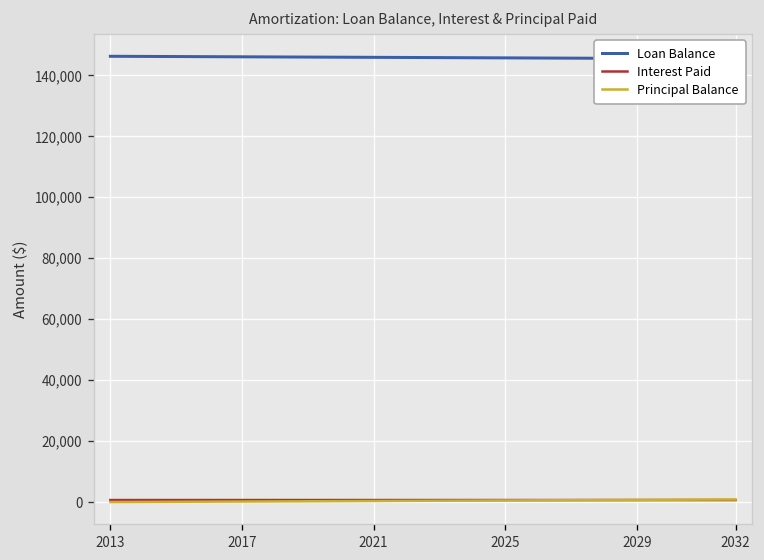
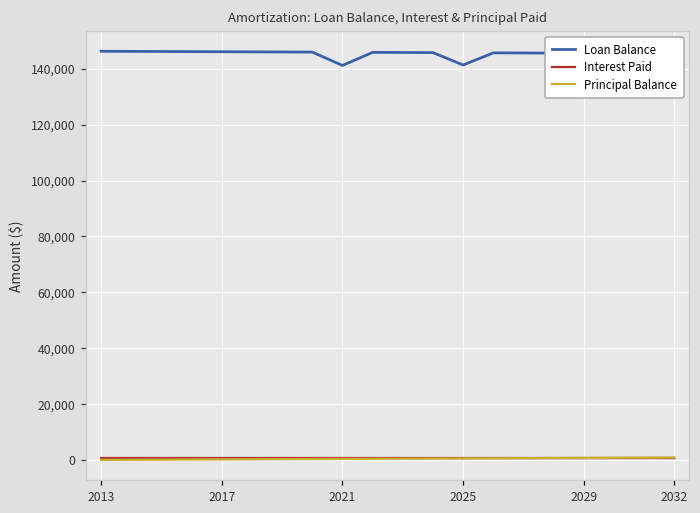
  {
    "Loan Balance": {
      "2013": "146,000",
      "2017": "146,000",
-     "2021": "146,000",
-     "2025": "146,000"
+     "2021": "141,000",
+     "2025": "141,000"
    }
  }
